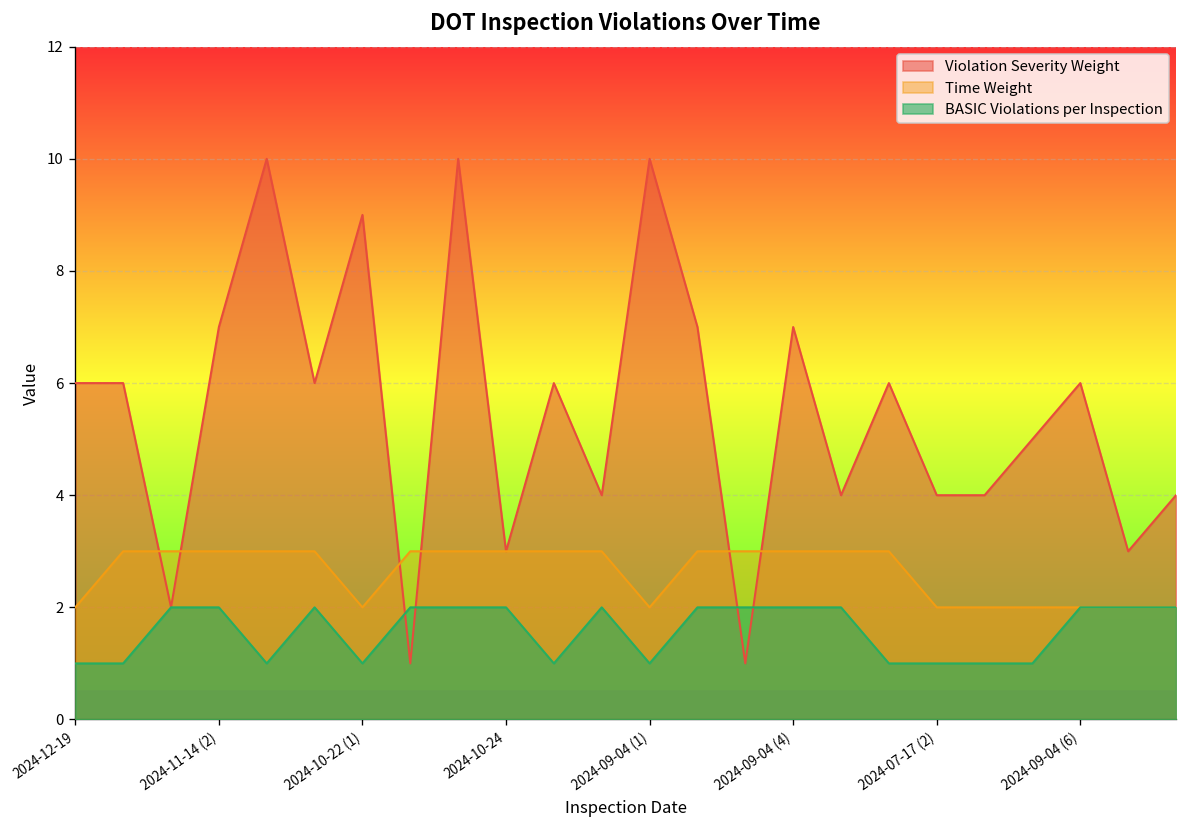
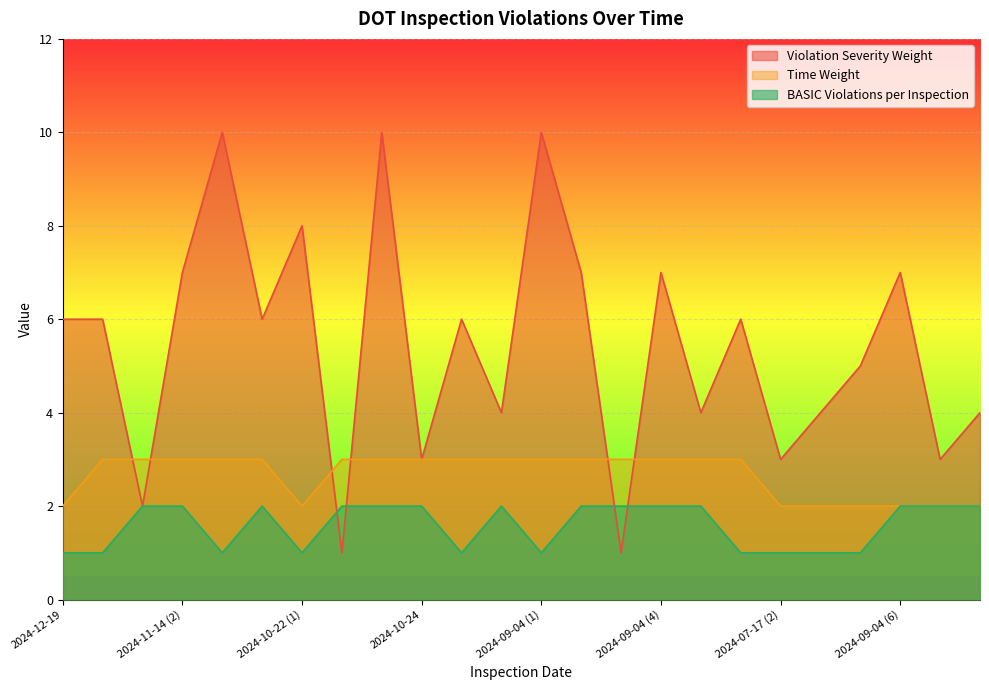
  {
    "Violation Severity Weight": {
      "2024-12-19": 6,
      "2024-11-14 (2)": 7,
-     "2024-10-22 (1)": 9,
+     "2024-10-22 (1)": 8,
      "2024-09-04 (1)": 10,
      "2024-09-04 (4)": 7,
-     "2024-07-17 (2)": 4,
-     "2024-09-04 (6)": 6
+     "2024-07-17 (2)": 3,
+     "2024-09-04 (6)": 7
    },
    "Time Weight": {
      "2024-12-19": 2,
      "2024-11-14 (2)": 3,
      "2024-10-22 (1)": 2,
-     "2024-09-04 (1)": 2,
+     "2024-09-04 (1)": 3,
      "2024-09-04 (4)": 3,
      "2024-07-17 (2)": 2
    },
    "BASIC Violations per Inspection": {
      "2024-12-19": 1,
      "2024-11-14 (2)": 2,
      "2024-10-22 (1)": 1,
      "2024-10-24": 2,
      "2024-09-04 (1)": 1,
      "2024-09-04 (4)": 2,
      "2024-07-17 (2)": 1
    }
  }
